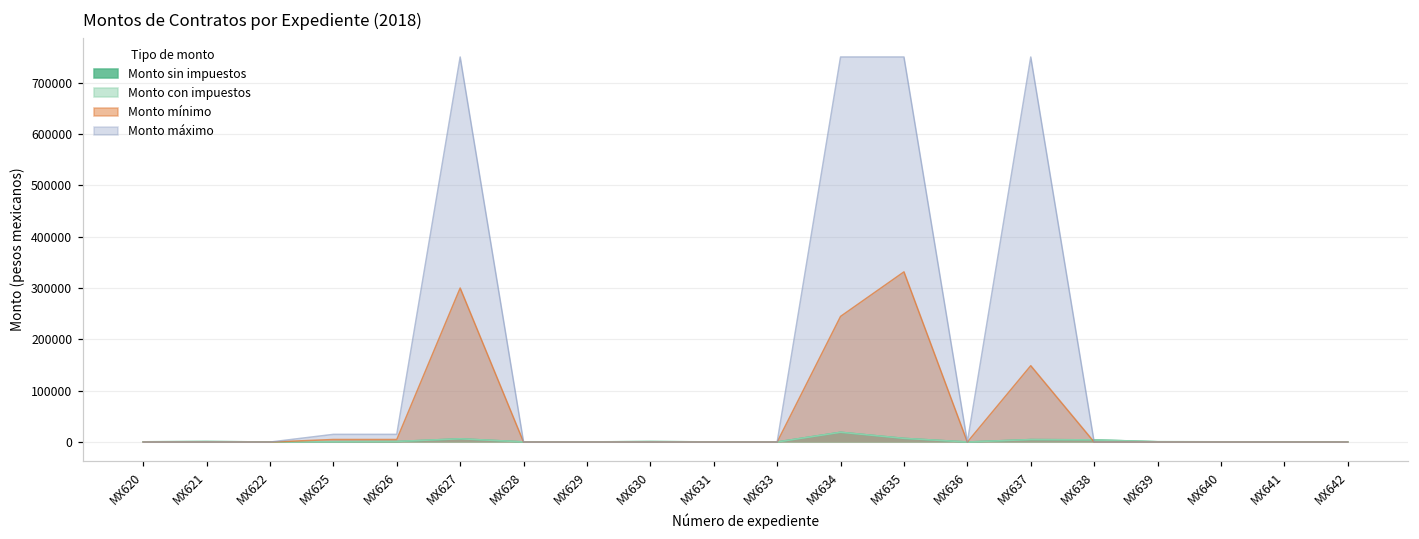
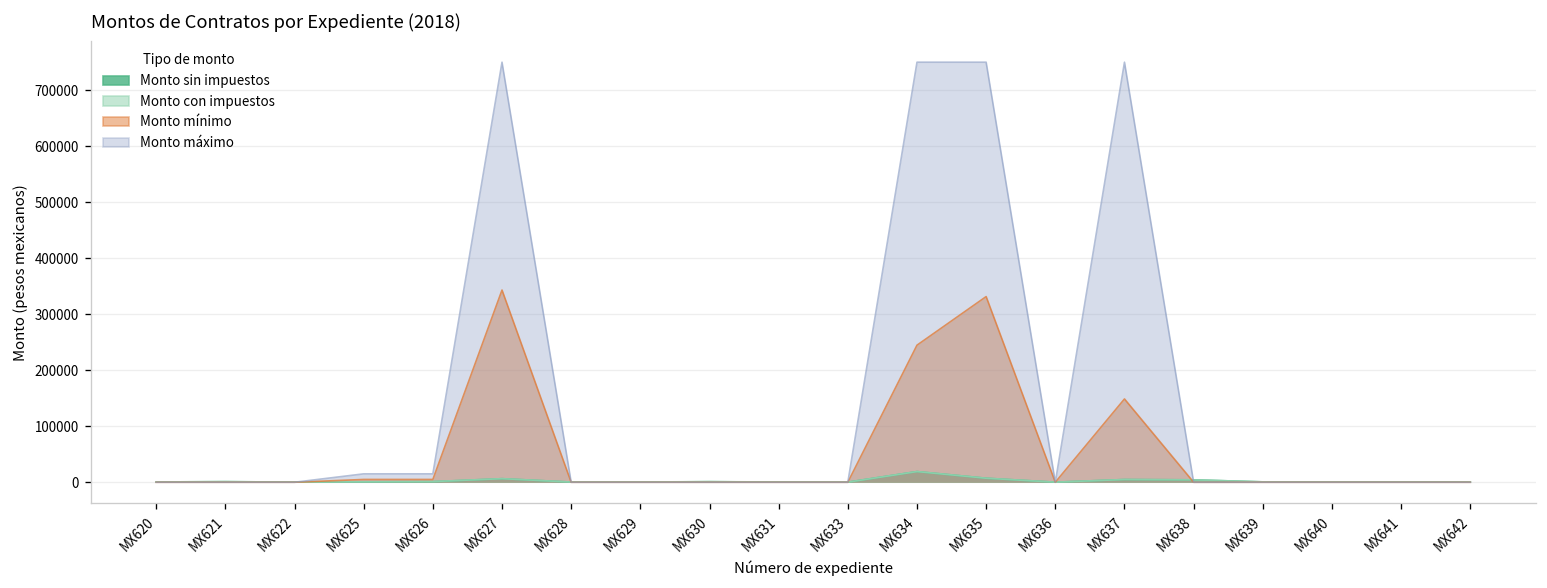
  {
    "Monto mínimo": {
-     "MX627": 300000,
+     "MX627": 340000,
      "MX634": 240000,
      "MX635": 330000,
      "MX637": 150000
    }
  }
